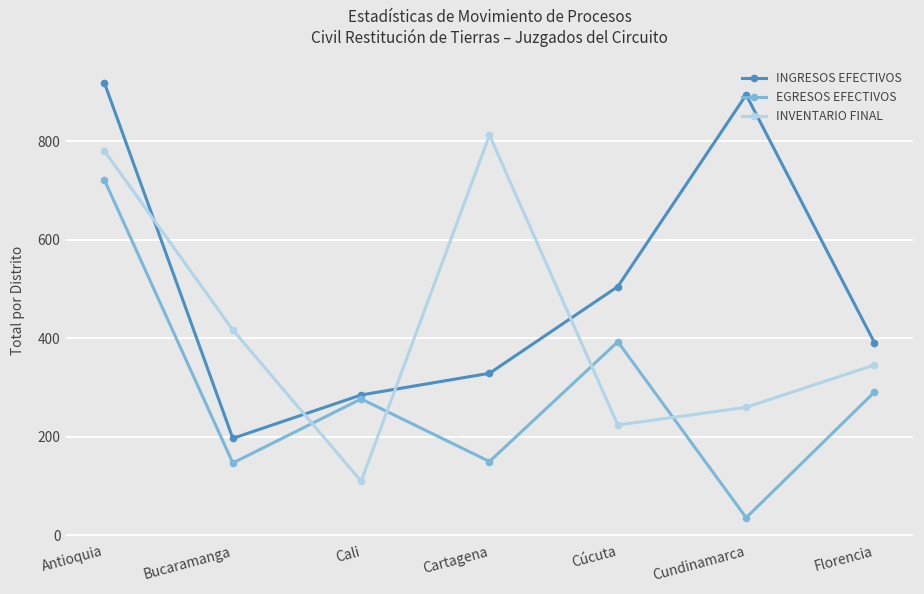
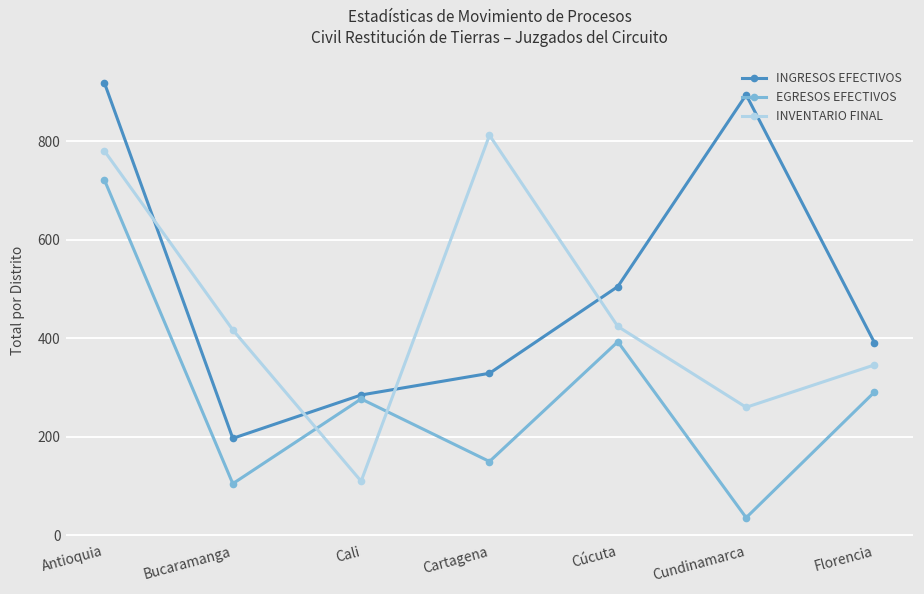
  {
    "INGRESOS EFECTIVOS": {
      "Antioquia": 920,
      "Bucaramanga": 200,
      "Cali": 290,
      "Cartagena": 330,
      "Cúcuta": 510,
      "Cundinamarca": 890,
      "Florencia": 390
    },
    "EGRESOS EFECTIVOS": {
      "Antioquia": 720,
-     "Bucaramanga": 150,
+     "Bucaramanga": 110,
      "Cali": 280,
      "Cartagena": 150,
      "Cúcuta": 390,
      "Cundinamarca": 40,
      "Florencia": 290
    },
    "INVENTARIO FINAL": {
      "Antioquia": 780,
      "Bucaramanga": 420,
      "Cali": 110,
      "Cartagena": 810,
-     "Cúcuta": 220,
+     "Cúcuta": 420,
      "Cundinamarca": 260,
      "Florencia": 350
    }
  }
